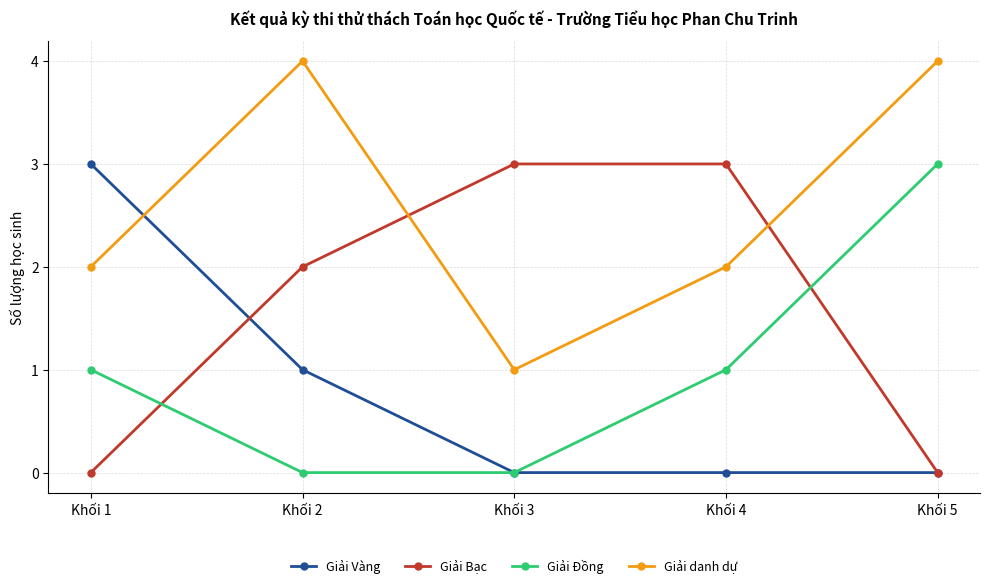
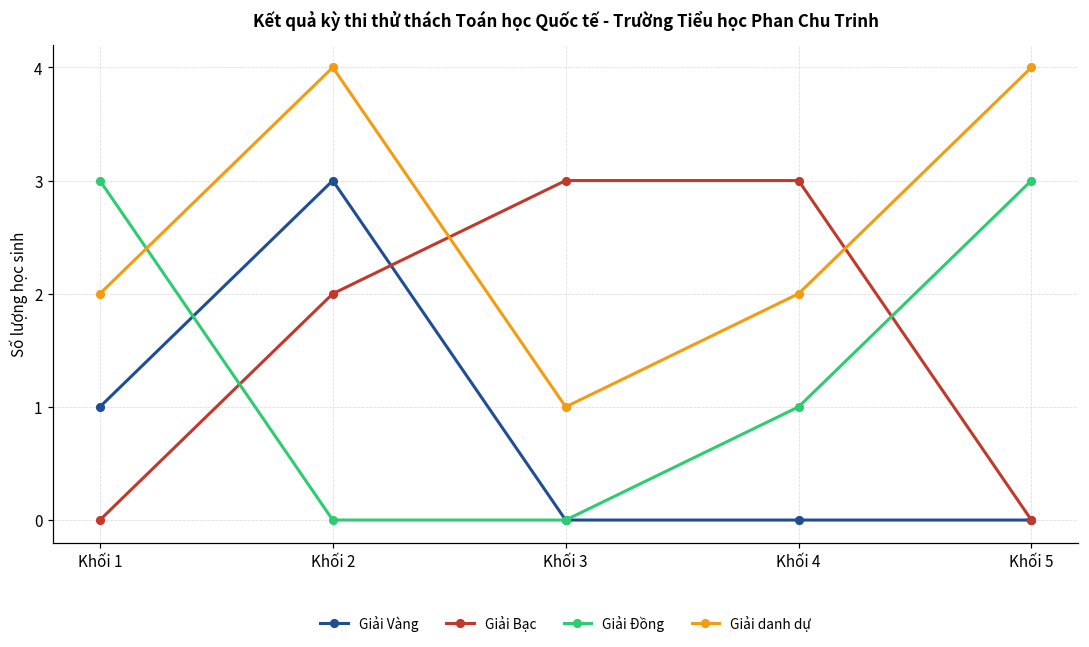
  {
    "Giải Vàng": {
-     "Khối 1": 3,
-     "Khối 2": 1,
+     "Khối 1": 1,
+     "Khối 2": 3,
      "Khối 4": 0
    },
    "Giải Bạc": {
      "Khối 1": 0,
      "Khối 2": 2,
      "Khối 3": 3,
      "Khối 4": 3
    },
    "Giải Đồng": {
-     "Khối 1": 1,
+     "Khối 1": 3,
      "Khối 2": 0,
      "Khối 4": 1,
      "Khối 5": 3
    },
    "Giải danh dự": {
      "Khối 1": 2,
      "Khối 2": 4,
      "Khối 3": 1,
      "Khối 4": 2,
      "Khối 5": 4
    }
  }
